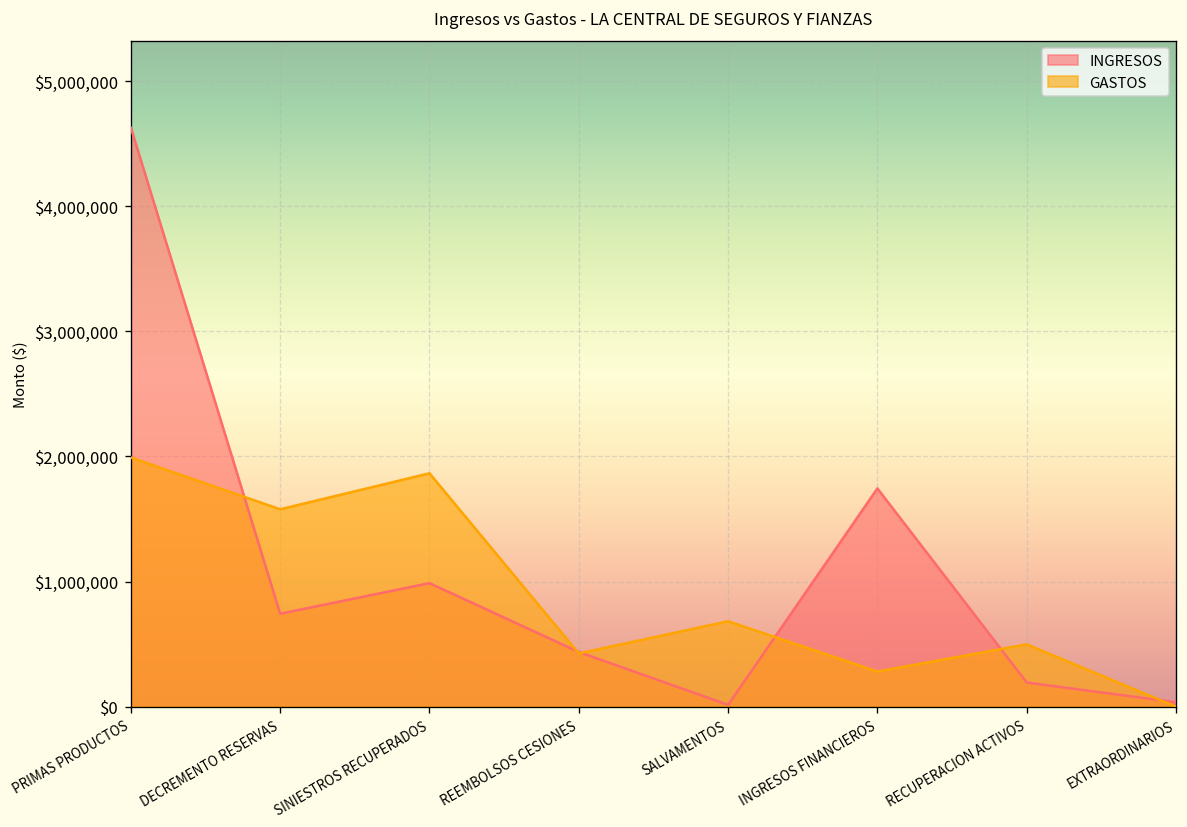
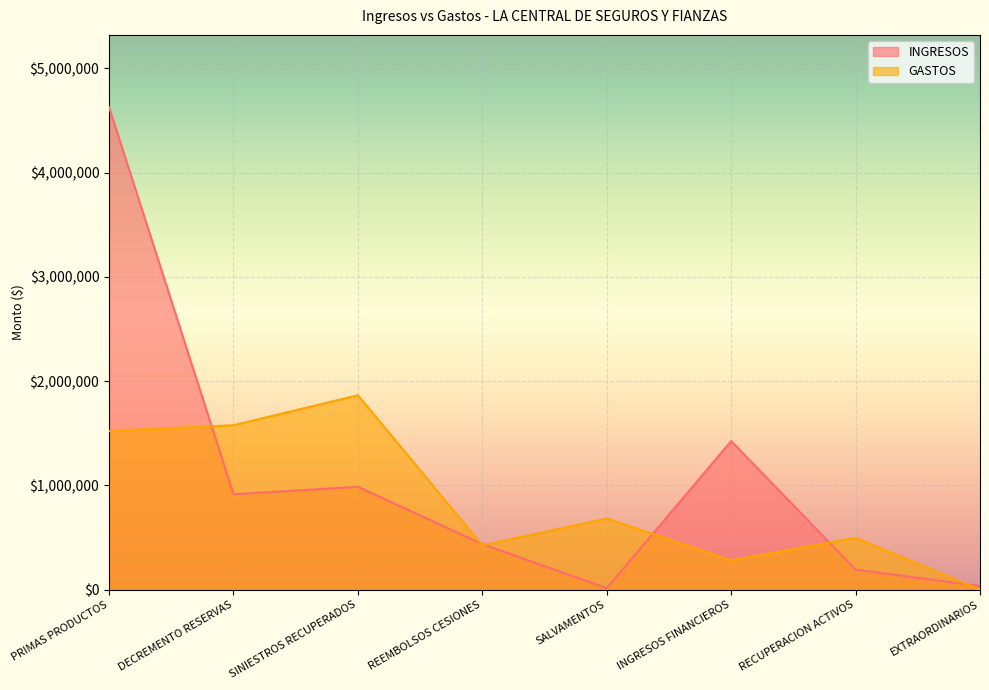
  {
    "INGRESOS": {
      "PRIMAS PRODUCTOS": "$4,630,000",
-     "DECREMENTO RESERVAS": "$740,000",
+     "DECREMENTO RESERVAS": "$920,000",
      "SINIESTROS RECUPERADOS": "$990,000",
      "SALVAMENTOS": "$10,000",
-     "INGRESOS FINANCIEROS": "$1,740,000",
+     "INGRESOS FINANCIEROS": "$1,430,000",
      "RECUPERACION ACTIVOS": "$190,000",
      "EXTRAORDINARIOS": "$40,000"
    },
    "GASTOS": {
-     "PRIMAS PRODUCTOS": "$1,990,000",
+     "PRIMAS PRODUCTOS": "$1,520,000",
      "DECREMENTO RESERVAS": "$1,580,000",
      "SINIESTROS RECUPERADOS": "$1,870,000",
      "SALVAMENTOS": "$680,000",
      "INGRESOS FINANCIEROS": "$280,000",
      "RECUPERACION ACTIVOS": "$500,000",
      "EXTRAORDINARIOS": "$0"
    }
  }
